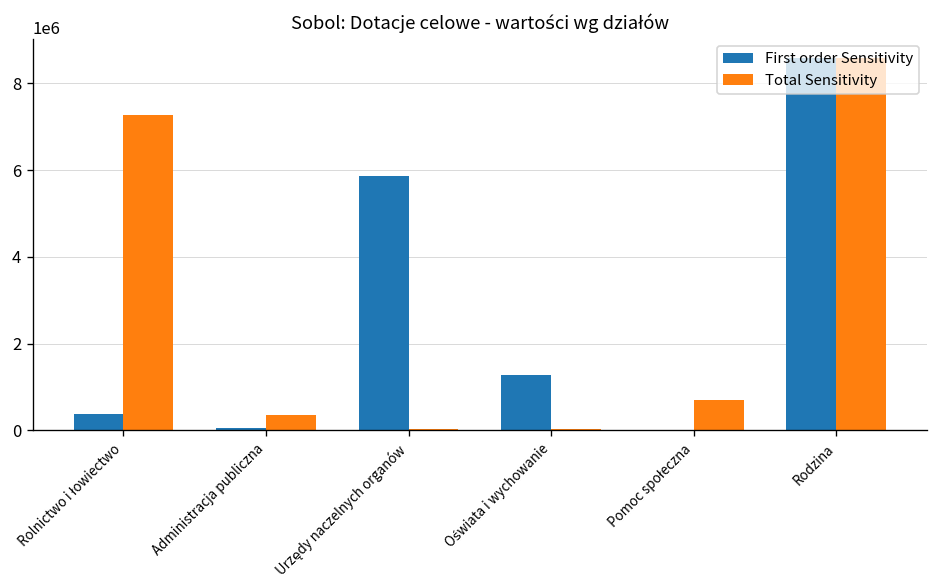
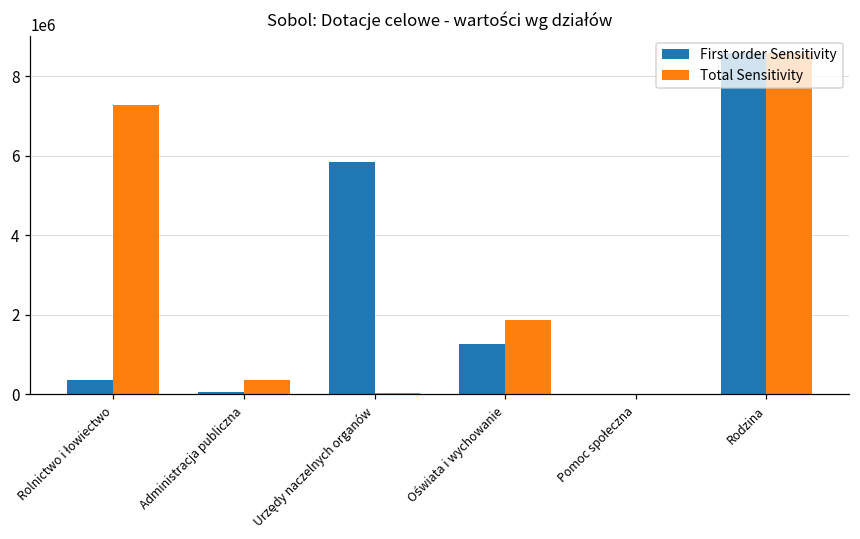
  {
    "First order Sensitivity": {
      "Rolnictwo i łowiectwo": 400000,
      "Urzędy naczelnych organów": 5900000,
      "Oświata i wychowanie": 1300000
    },
    "Total Sensitivity": {
      "Rolnictwo i łowiectwo": 7300000,
      "Administracja publiczna": 400000,
-     "Oświata i wychowanie": 0,
-     "Pomoc społeczna": 700000
+     "Oświata i wychowanie": 1900000,
+     "Pomoc społeczna": 0
    }
  }
